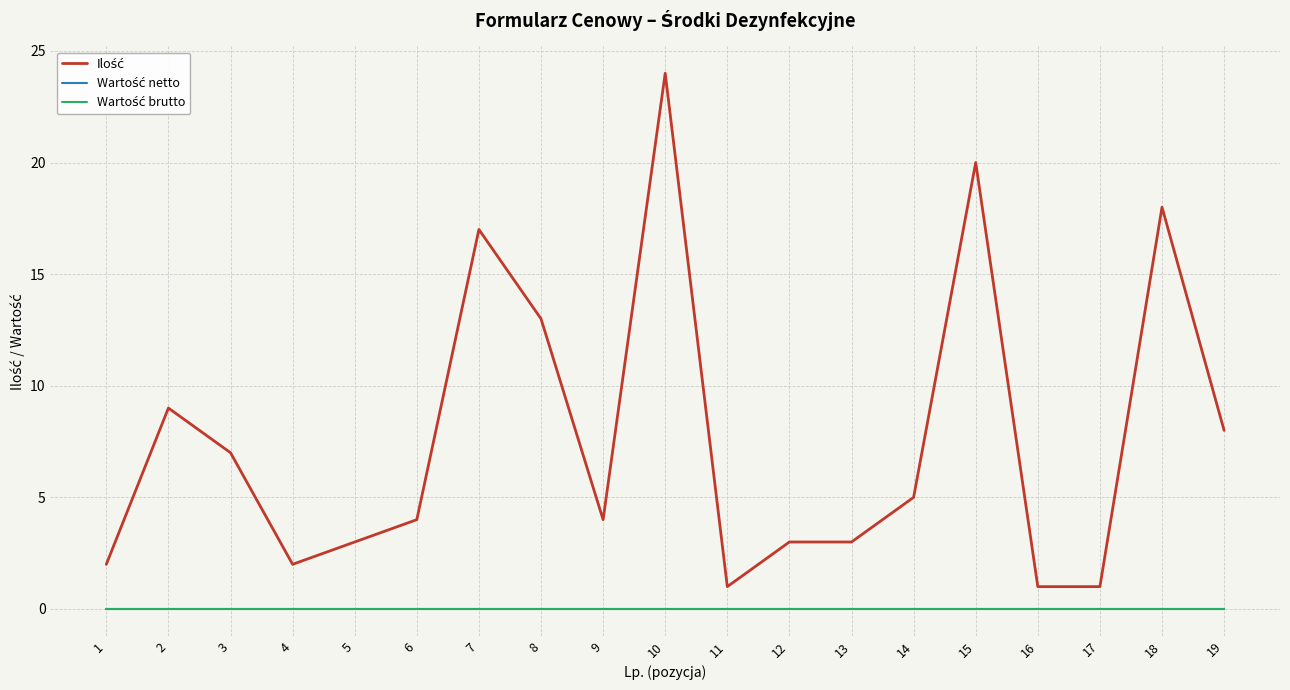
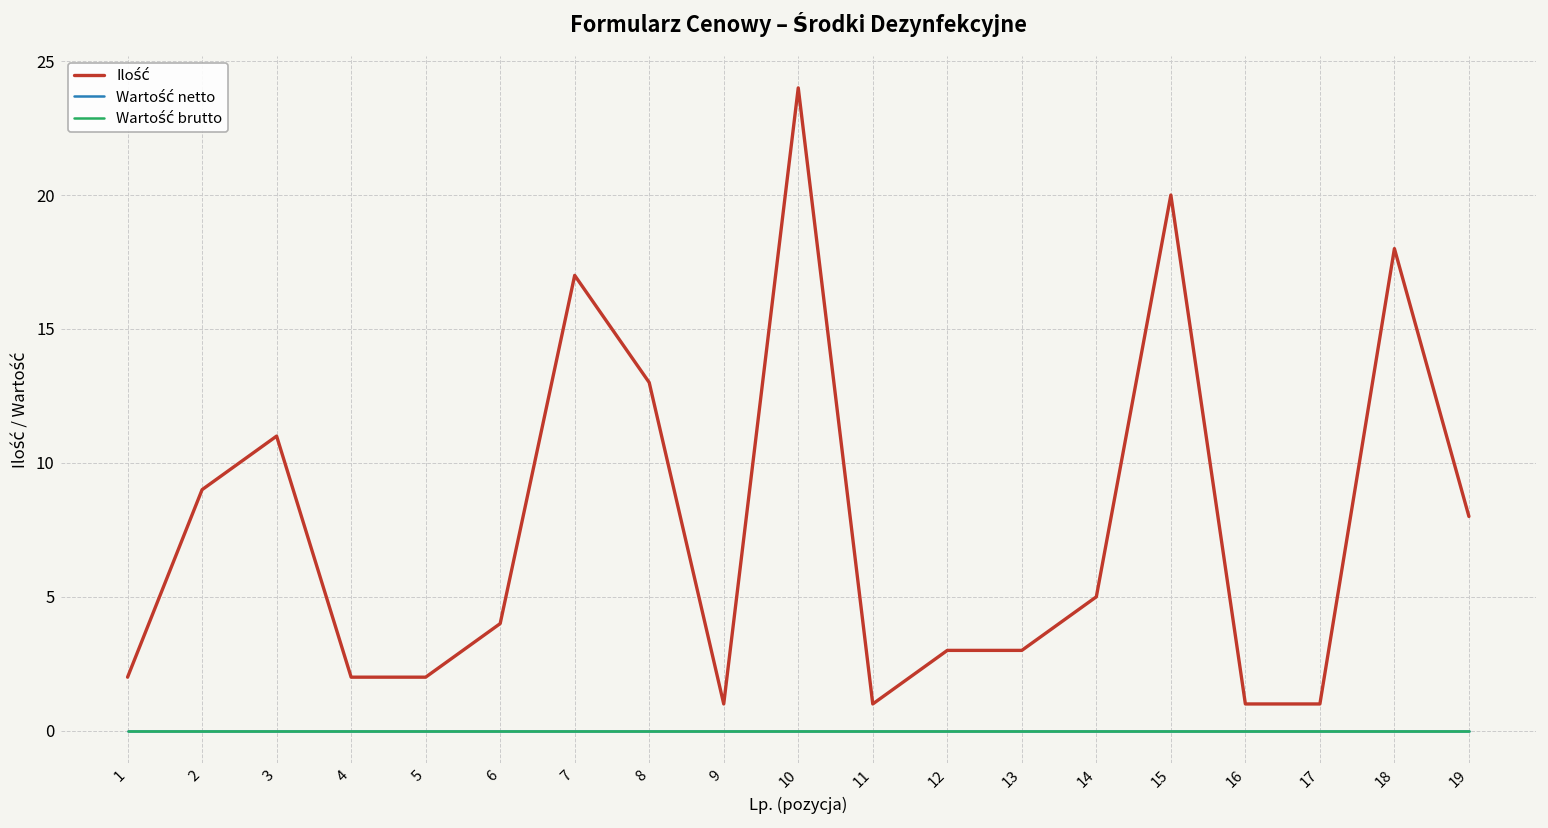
  {
    "Ilość": {
      "1": 2,
      "2": 9,
-     "3": 7,
+     "3": 11,
      "4": 2,
-     "5": 3,
+     "5": 2,
      "6": 4,
      "7": 17,
      "8": 13,
-     "9": 4,
+     "9": 1,
      "10": 24,
      "11": 1,
      "12": 3,
      "13": 3,
      "14": 5,
      "15": 20,
      "16": 1,
      "17": 1,
      "18": 18,
      "19": 8
    },
    "Wartość brutto": {
      "1": 0,
      "2": 0,
      "3": 0,
      "4": 0,
      "5": 0,
      "6": 0,
      "7": 0,
      "8": 0,
      "9": 0,
      "10": 0,
      "11": 0,
      "12": 0,
      "13": 0,
      "14": 0,
      "15": 0,
      "16": 0,
      "17": 0,
      "18": 0,
      "19": 0
    }
  }
